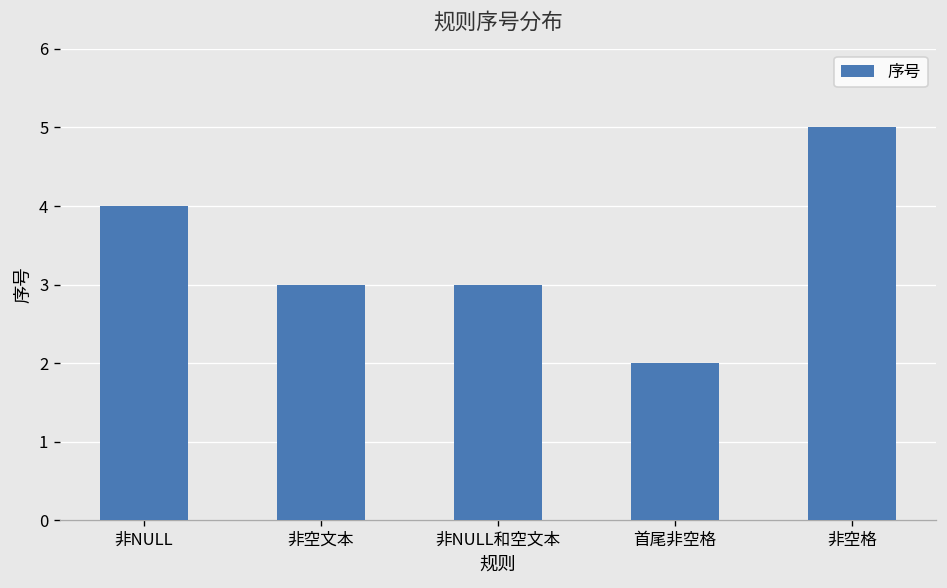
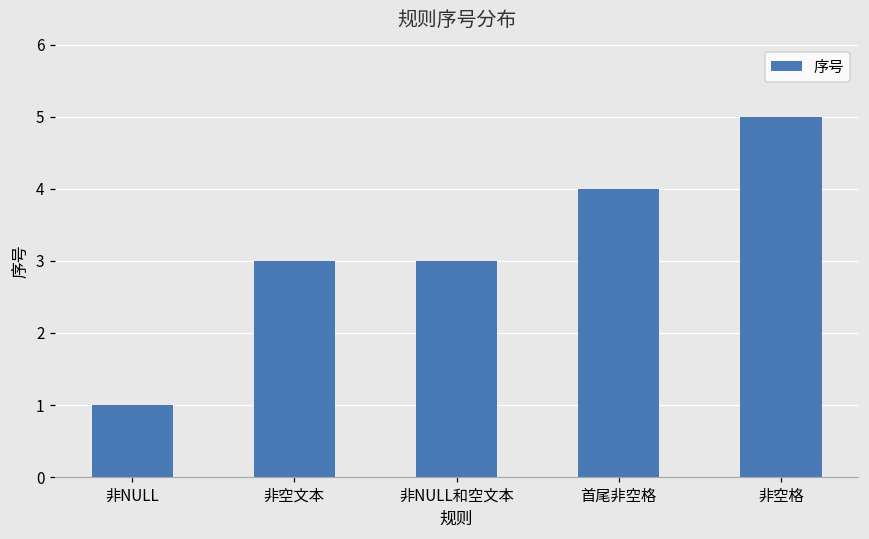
  {
-   "非NULL": 4,
+   "非NULL": 1,
    "非空文本": 3,
    "非NULL和空文本": 3,
-   "首尾非空格": 2,
+   "首尾非空格": 4,
    "非空格": 5
  }
